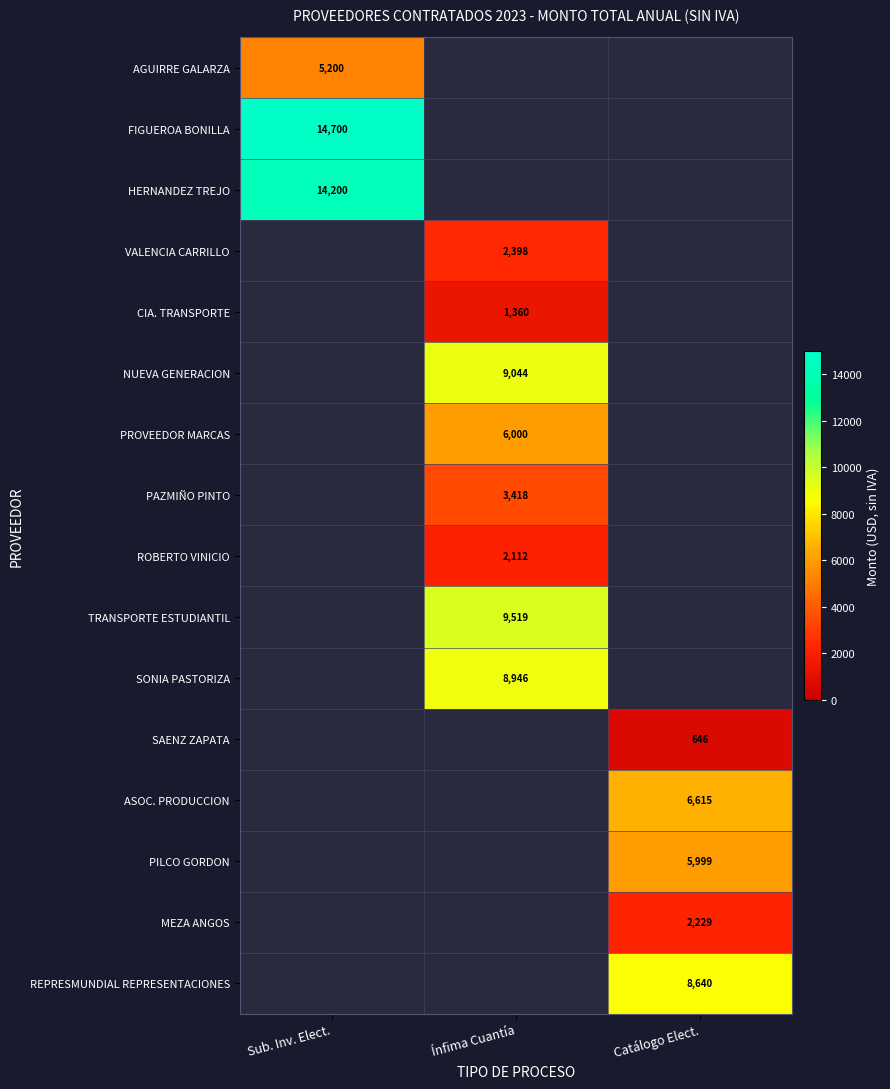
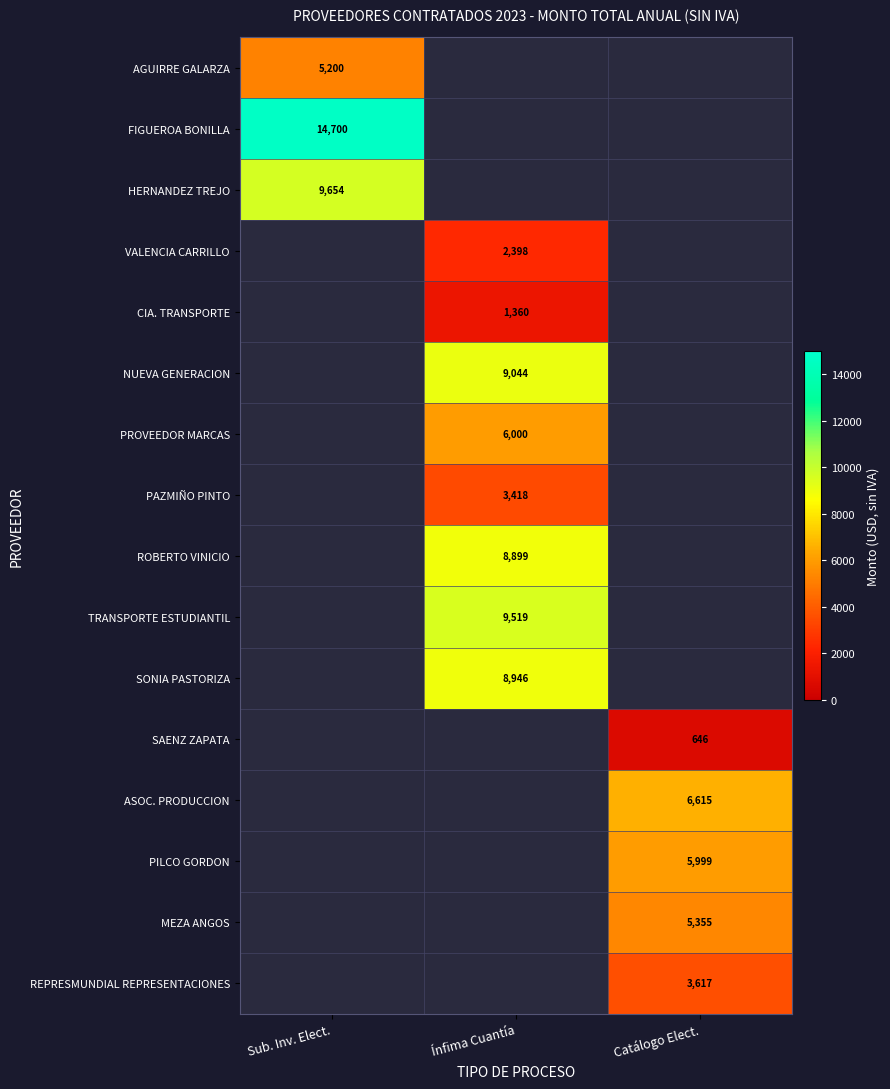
  {
    "AGUIRRE GALARZA": {
      "Sub. Inv. Elect.": "5,200"
    },
    "FIGUEROA BONILLA": {
      "Sub. Inv. Elect.": "14,700"
    },
    "HERNANDEZ TREJO": {
-     "Sub. Inv. Elect.": "14,200"
+     "Sub. Inv. Elect.": "9,654"
    },
    "VALENCIA CARRILLO": {
      "Ínfima Cuantía": "2,398"
    },
    "CIA. TRANSPORTE": {
      "Ínfima Cuantía": "1,360"
    },
    "NUEVA GENERACION": {
      "Ínfima Cuantía": "9,044"
    },
    "PROVEEDOR MARCAS": {
      "Ínfima Cuantía": "6,000"
    },
    "PAZMIÑO PINTO": {
      "Ínfima Cuantía": "3,418"
    },
    "ROBERTO VINICIO": {
-     "Ínfima Cuantía": "2,112"
+     "Ínfima Cuantía": "8,899"
    },
    "TRANSPORTE ESTUDIANTIL": {
      "Ínfima Cuantía": "9,519"
    },
    "SONIA PASTORIZA": {
      "Ínfima Cuantía": "8,946"
    },
    "SAENZ ZAPATA": {
      "Catálogo Elect.": "646"
    },
    "ASOC. PRODUCCION": {
      "Catálogo Elect.": "6,615"
    },
    "PILCO GORDON": {
      "Catálogo Elect.": "5,999"
    },
    "MEZA ANGOS": {
-     "Catálogo Elect.": "2,229"
+     "Catálogo Elect.": "5,355"
    },
    "REPRESMUNDIAL REPRESENTACIONES": {
-     "Catálogo Elect.": "8,640"
+     "Catálogo Elect.": "3,617"
    }
  }
